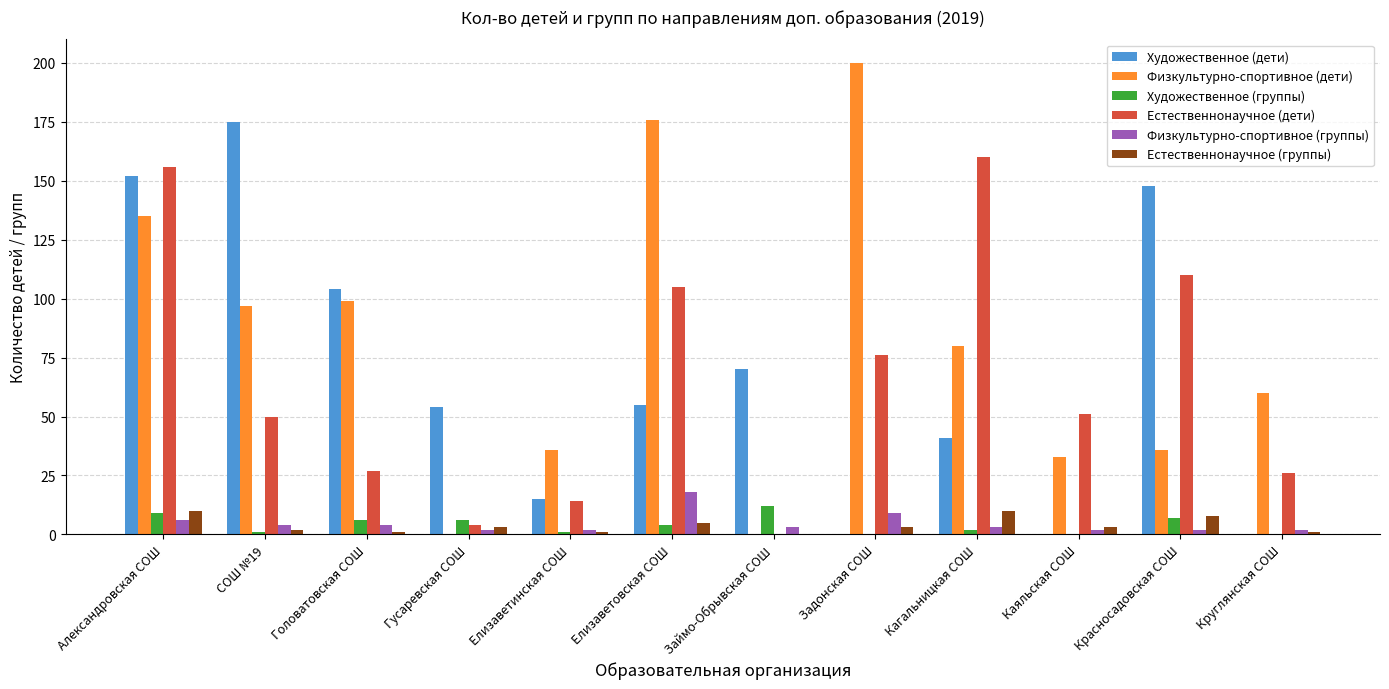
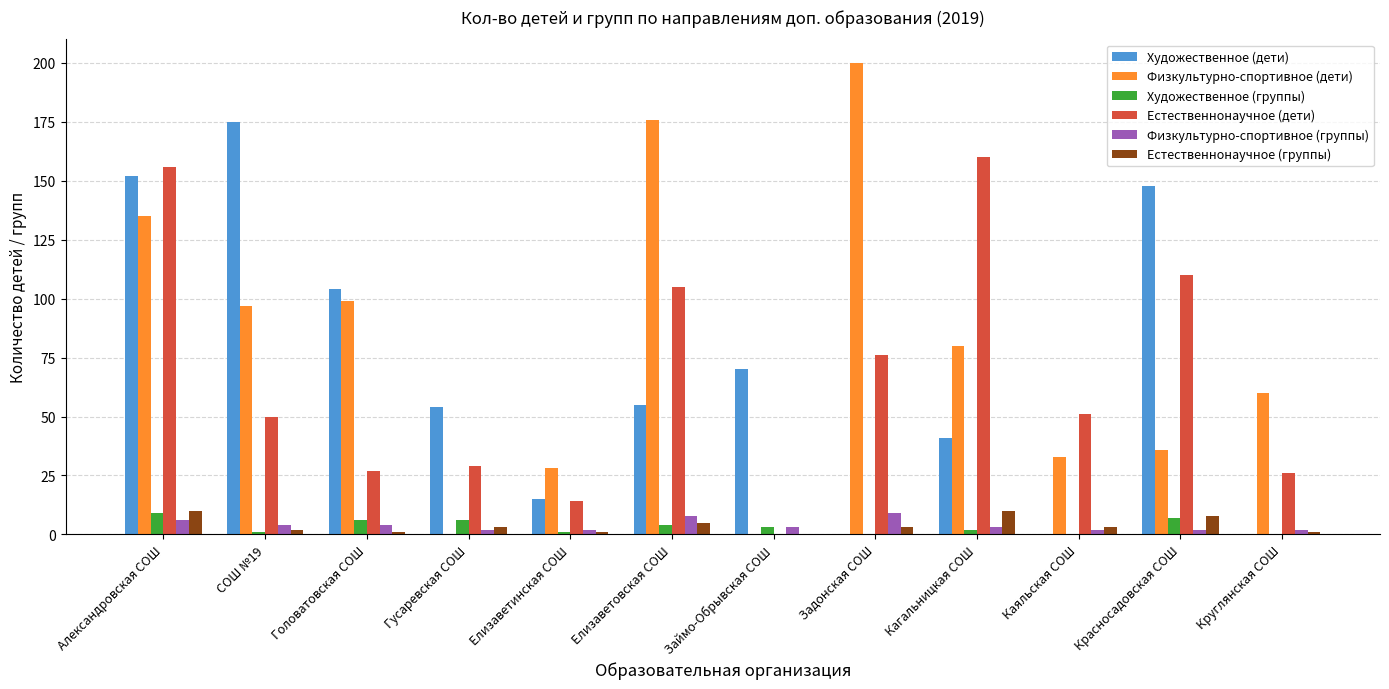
  {
    "Художественное (дети)": {
      "Александровская СОШ": 152,
      "СОШ №19": 175,
      "Головатовская СОШ": 104,
      "Гусаревская СОШ": 54,
      "Елизаветинская СОШ": 15,
      "Елизаветовская СОШ": 55,
      "Займо-Обрывская СОШ": 70,
      "Задонская СОШ": 0,
      "Кагальницкая СОШ": 41,
      "Каяльская СОШ": 0,
      "Красносадовская СОШ": 148,
      "Круглянская СОШ": 0
    },
    "Физкультурно-спортивное (дети)": {
      "Александровская СОШ": 135,
      "СОШ №19": 97,
      "Головатовская СОШ": 99,
      "Гусаревская СОШ": 0,
-     "Елизаветинская СОШ": 36,
+     "Елизаветинская СОШ": 28,
      "Елизаветовская СОШ": 176,
      "Займо-Обрывская СОШ": 0,
      "Задонская СОШ": 200,
      "Кагальницкая СОШ": 80,
      "Каяльская СОШ": 33,
      "Красносадовская СОШ": 36,
      "Круглянская СОШ": 60
    },
    "Художественное (группы)": {
      "Александровская СОШ": 9,
      "Головатовская СОШ": 6,
      "Гусаревская СОШ": 6,
      "Елизаветовская СОШ": 4,
-     "Займо-Обрывская СОШ": 12,
+     "Займо-Обрывская СОШ": 3,
      "Задонская СОШ": 0,
      "Кагальницкая СОШ": 2,
      "Каяльская СОШ": 0,
      "Красносадовская СОШ": 7,
      "Круглянская СОШ": 0
    },
    "Естественнонаучное (дети)": {
      "Александровская СОШ": 156,
      "СОШ №19": 50,
      "Головатовская СОШ": 27,
-     "Гусаревская СОШ": 4,
+     "Гусаревская СОШ": 29,
      "Елизаветинская СОШ": 14,
      "Елизаветовская СОШ": 105,
      "Займо-Обрывская СОШ": 0,
      "Задонская СОШ": 76,
      "Кагальницкая СОШ": 160,
      "Каяльская СОШ": 51,
      "Красносадовская СОШ": 110,
      "Круглянская СОШ": 26
    },
    "Физкультурно-спортивное (группы)": {
      "Александровская СОШ": 6,
      "СОШ №19": 4,
      "Головатовская СОШ": 4,
      "Гусаревская СОШ": 2,
      "Елизаветинская СОШ": 2,
-     "Елизаветовская СОШ": 18,
+     "Елизаветовская СОШ": 8,
      "Займо-Обрывская СОШ": 3,
      "Задонская СОШ": 9,
      "Кагальницкая СОШ": 3,
      "Каяльская СОШ": 2,
      "Красносадовская СОШ": 2,
      "Круглянская СОШ": 2
    },
    "Естественнонаучное (группы)": {
      "Александровская СОШ": 10,
      "СОШ №19": 2,
      "Гусаревская СОШ": 3,
      "Елизаветовская СОШ": 5,
      "Займо-Обрывская СОШ": 0,
      "Задонская СОШ": 3,
      "Кагальницкая СОШ": 10,
      "Каяльская СОШ": 3,
      "Красносадовская СОШ": 8
    }
  }
